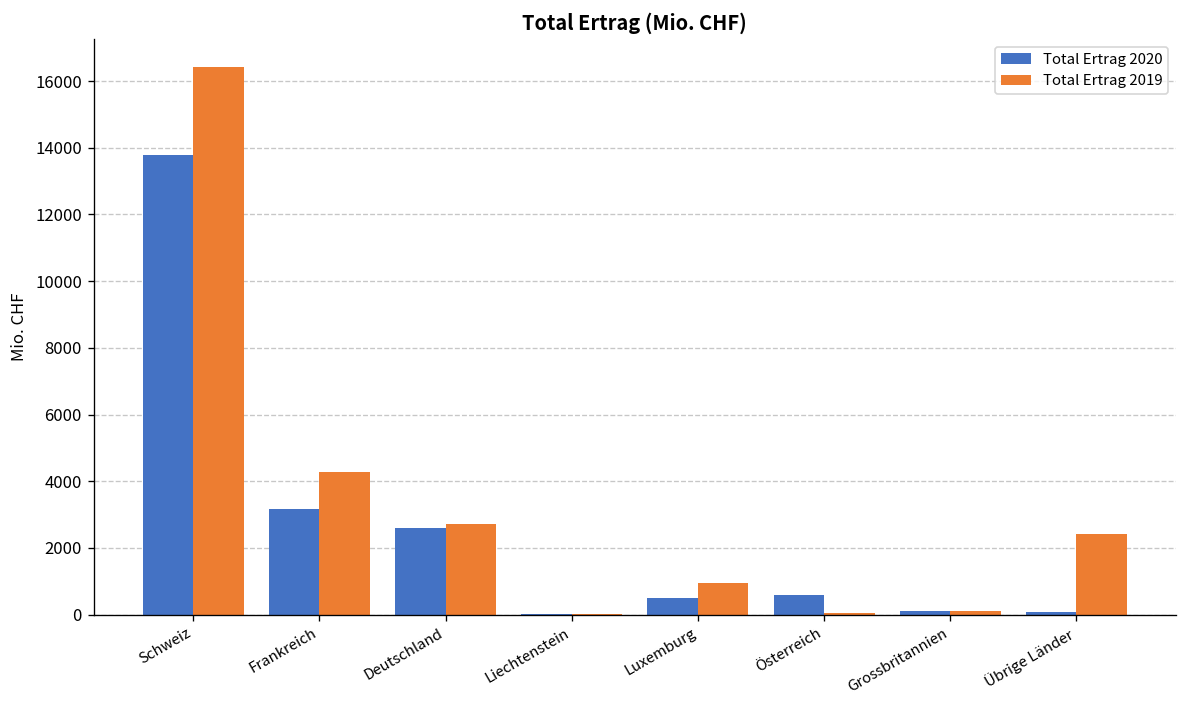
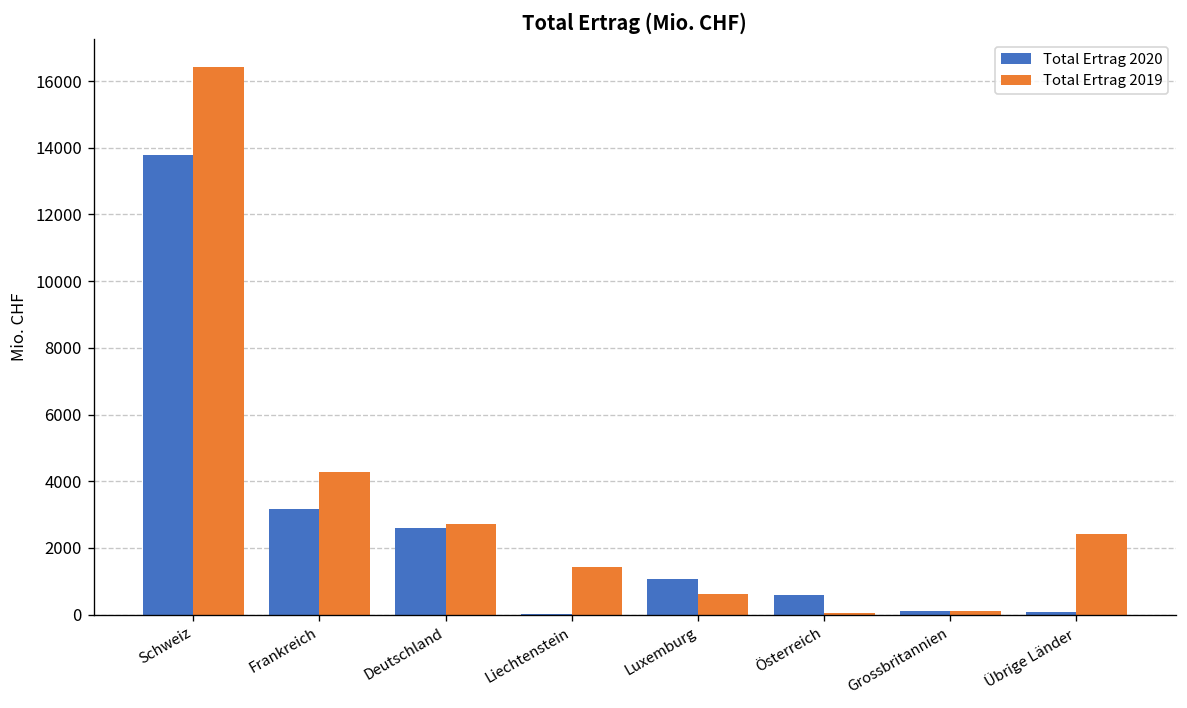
  {
    "Total Ertrag 2020": {
      "Schweiz": 13800,
      "Frankreich": 3200,
      "Deutschland": 2600,
-     "Luxemburg": 500,
+     "Luxemburg": 1100,
      "Österreich": 600,
      "Grossbritannien": 100
    },
    "Total Ertrag 2019": {
      "Schweiz": 16400,
      "Frankreich": 4300,
      "Deutschland": 2700,
-     "Liechtenstein": 0,
-     "Luxemburg": 900,
+     "Liechtenstein": 1400,
+     "Luxemburg": 600,
      "Grossbritannien": 100,
      "Übrige Länder": 2400
    }
  }
